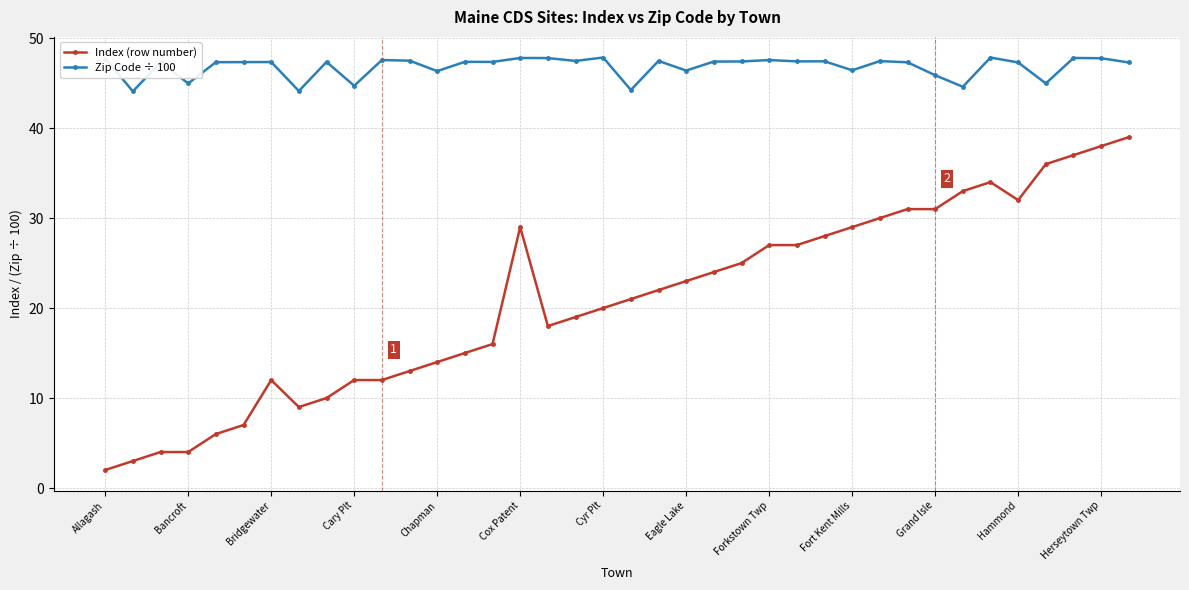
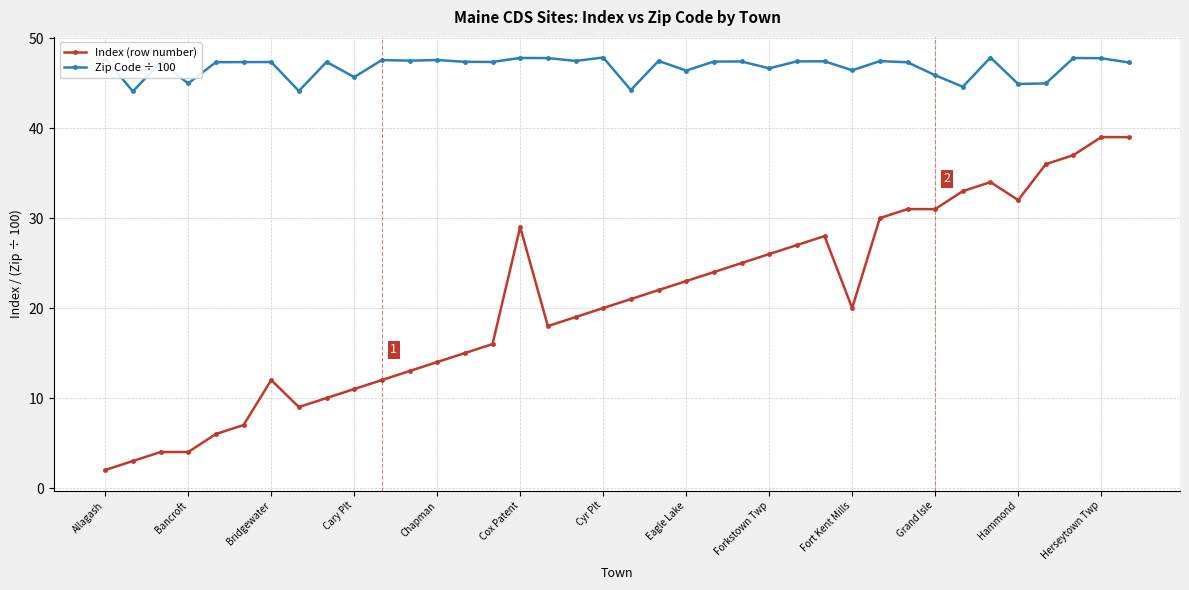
  {
    "Index (row number)": {
      "Allagash": 2,
      "Bancroft": 4,
      "Bridgewater": 12,
-     "Cary Plt": 12,
+     "Cary Plt": 11,
      "Chapman": 14,
      "Cox Patent": 29,
      "Cyr Plt": 20,
      "Eagle Lake": 23,
-     "Forkstown Twp": 27,
-     "Fort Kent Mills": 29,
+     "Forkstown Twp": 26,
+     "Fort Kent Mills": 20,
      "Grand Isle": 31,
      "Hammond": 32,
-     "Herseytown Twp": 38
+     "Herseytown Twp": 39
    },
    "Zip Code ÷ 100": {
      "Bancroft": 45,
      "Bridgewater": 47,
-     "Cary Plt": 45,
-     "Chapman": 46,
+     "Cary Plt": 46,
+     "Chapman": 48,
      "Cox Patent": 48,
      "Cyr Plt": 48,
      "Eagle Lake": 46,
-     "Forkstown Twp": 48,
+     "Forkstown Twp": 47,
      "Fort Kent Mills": 46,
      "Grand Isle": 46,
-     "Hammond": 47,
+     "Hammond": 45,
      "Herseytown Twp": 48
    }
  }
